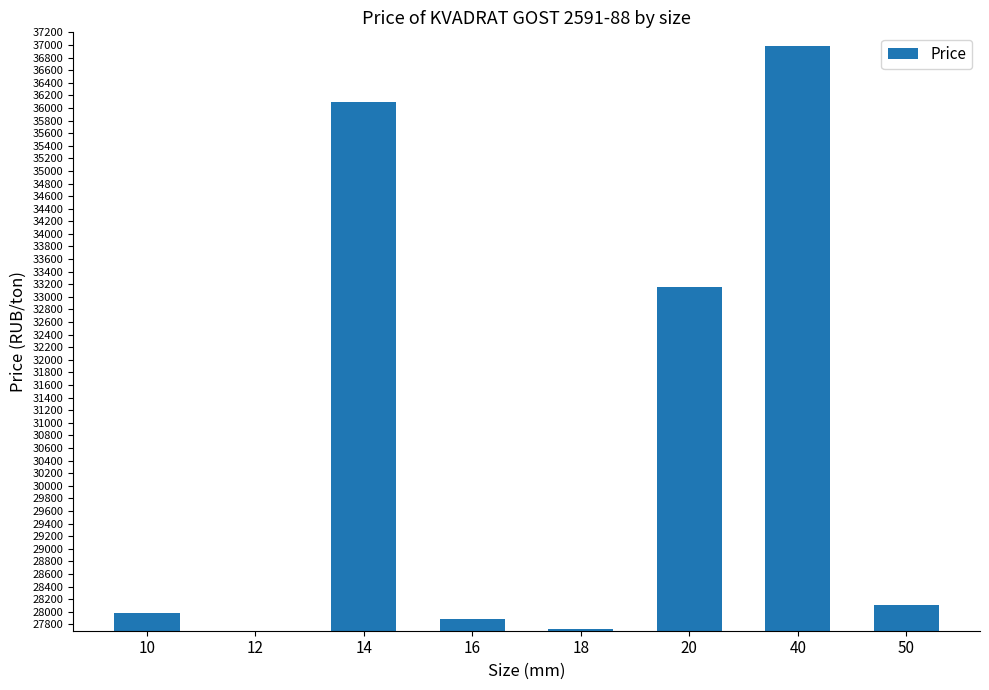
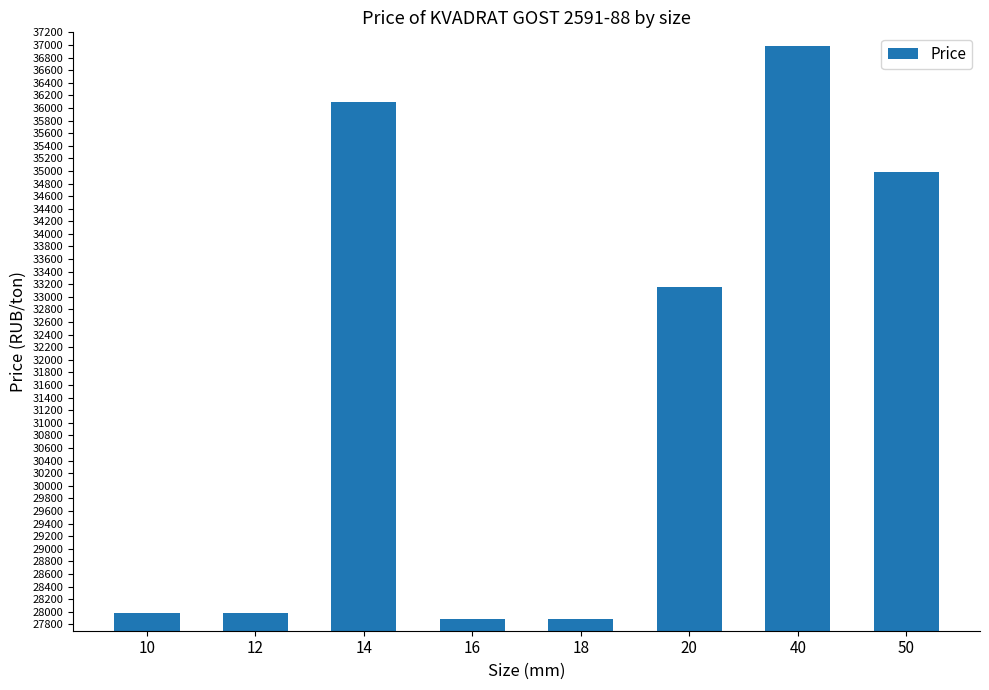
  {
    "10": 28000,
-   "12": 27700,
+   "12": 28000,
    "14": 36100,
    "16": 27900,
-   "18": 27700,
+   "18": 27900,
    "20": 33200,
    "40": 37000,
-   "50": 28100
+   "50": 35000
  }
